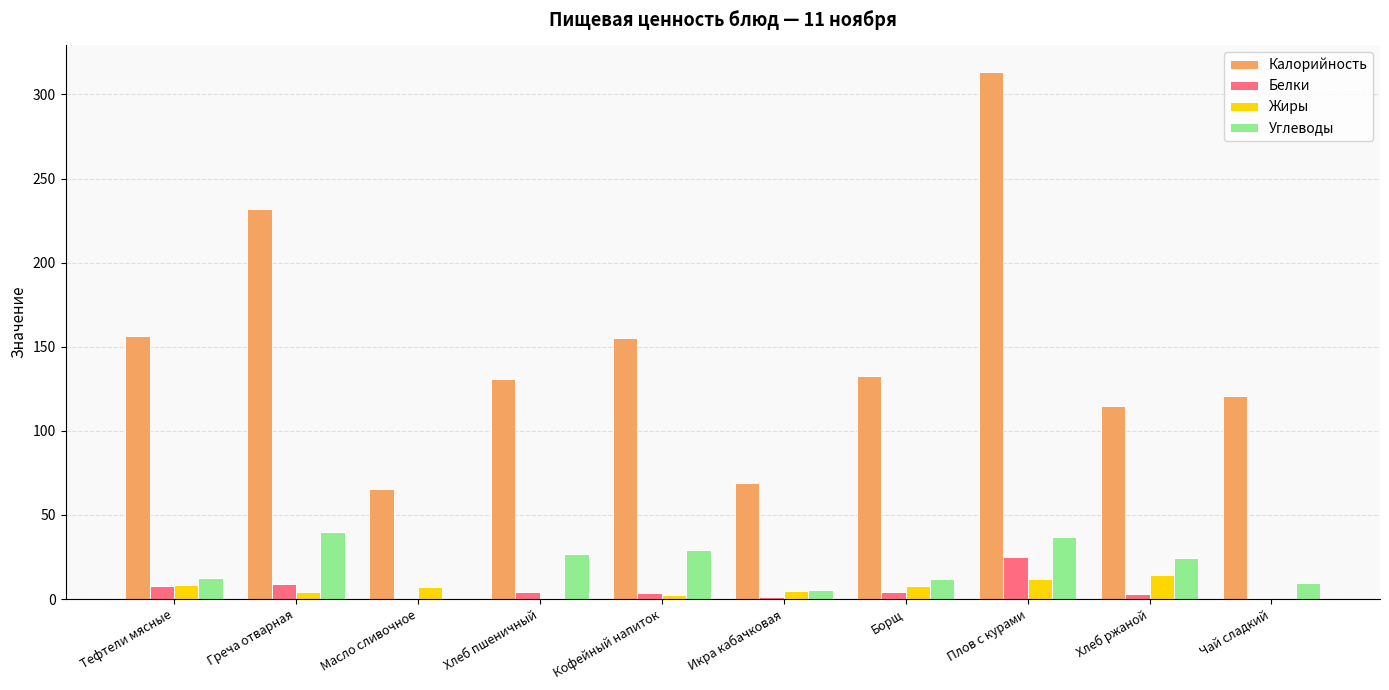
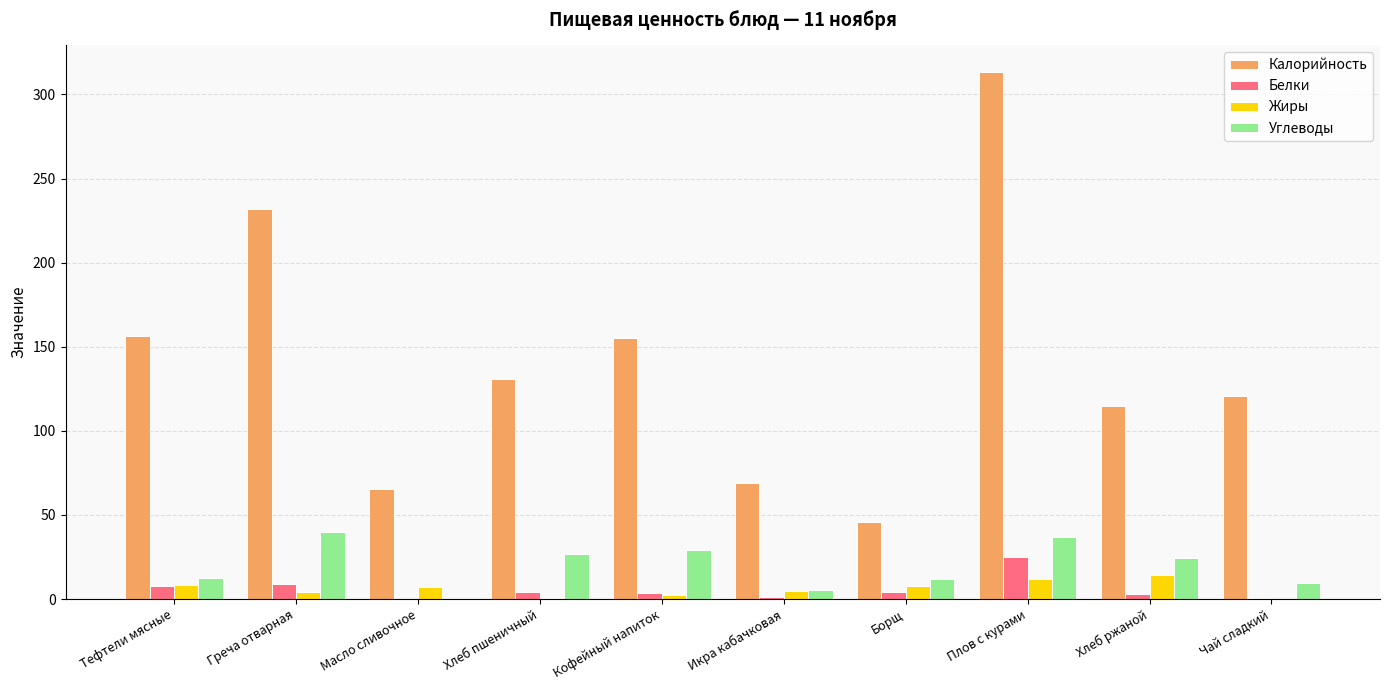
  {
    "Калорийность": {
      "Тефтели мясные": 157,
      "Греча отварная": 232,
      "Масло сливочное": 66,
      "Хлеб пшеничный": 131,
      "Кофейный напиток": 155,
      "Икра кабачковая": 69,
-     "Борщ": 132,
+     "Борщ": 46,
      "Плов с курами": 313,
      "Хлеб ржаной": 115,
      "Чай сладкий": 121
    },
    "Белки": {
      "Тефтели мясные": 8,
      "Греча отварная": 9,
      "Хлеб пшеничный": 4,
      "Кофейный напиток": 4,
      "Борщ": 4,
      "Плов с курами": 25,
      "Хлеб ржаной": 3
    },
    "Жиры": {
      "Тефтели мясные": 8,
      "Греча отварная": 4,
      "Масло сливочное": 7,
      "Кофейный напиток": 3,
      "Икра кабачковая": 5,
      "Борщ": 8,
      "Плов с курами": 12,
      "Хлеб ржаной": 14,
      "Чай сладкий": 0
    },
    "Углеводы": {
      "Тефтели мясные": 12,
      "Греча отварная": 40,
      "Хлеб пшеничный": 27,
      "Кофейный напиток": 29,
      "Икра кабачковая": 5,
      "Борщ": 12,
      "Плов с курами": 37,
      "Хлеб ржаной": 25,
      "Чай сладкий": 9
    }
  }
